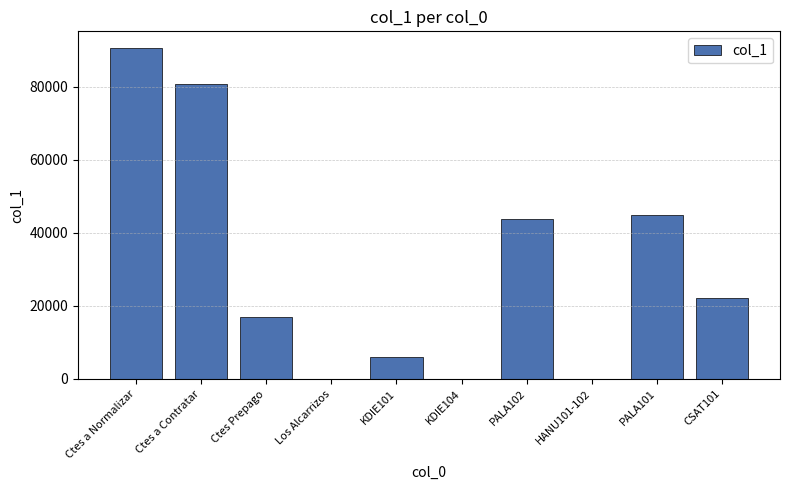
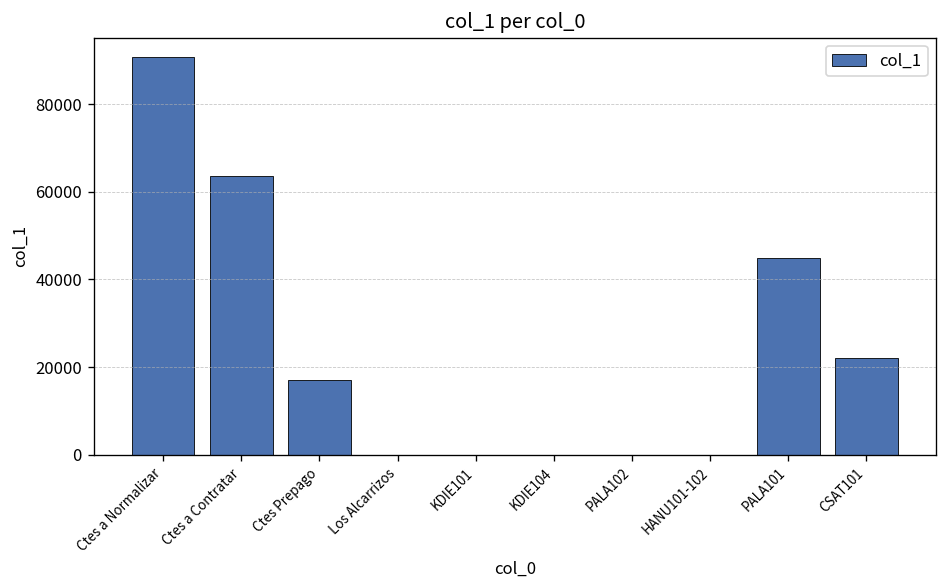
  {
    "Ctes a Normalizar": 91000,
-   "Ctes a Contratar": 81000,
+   "Ctes a Contratar": 64000,
    "Ctes Prepago": 17000,
-   "KDIE101": 6000,
-   "PALA102": 44000,
+   "KDIE101": 0,
+   "PALA102": 0,
    "PALA101": 45000,
    "CSAT101": 22000
  }
